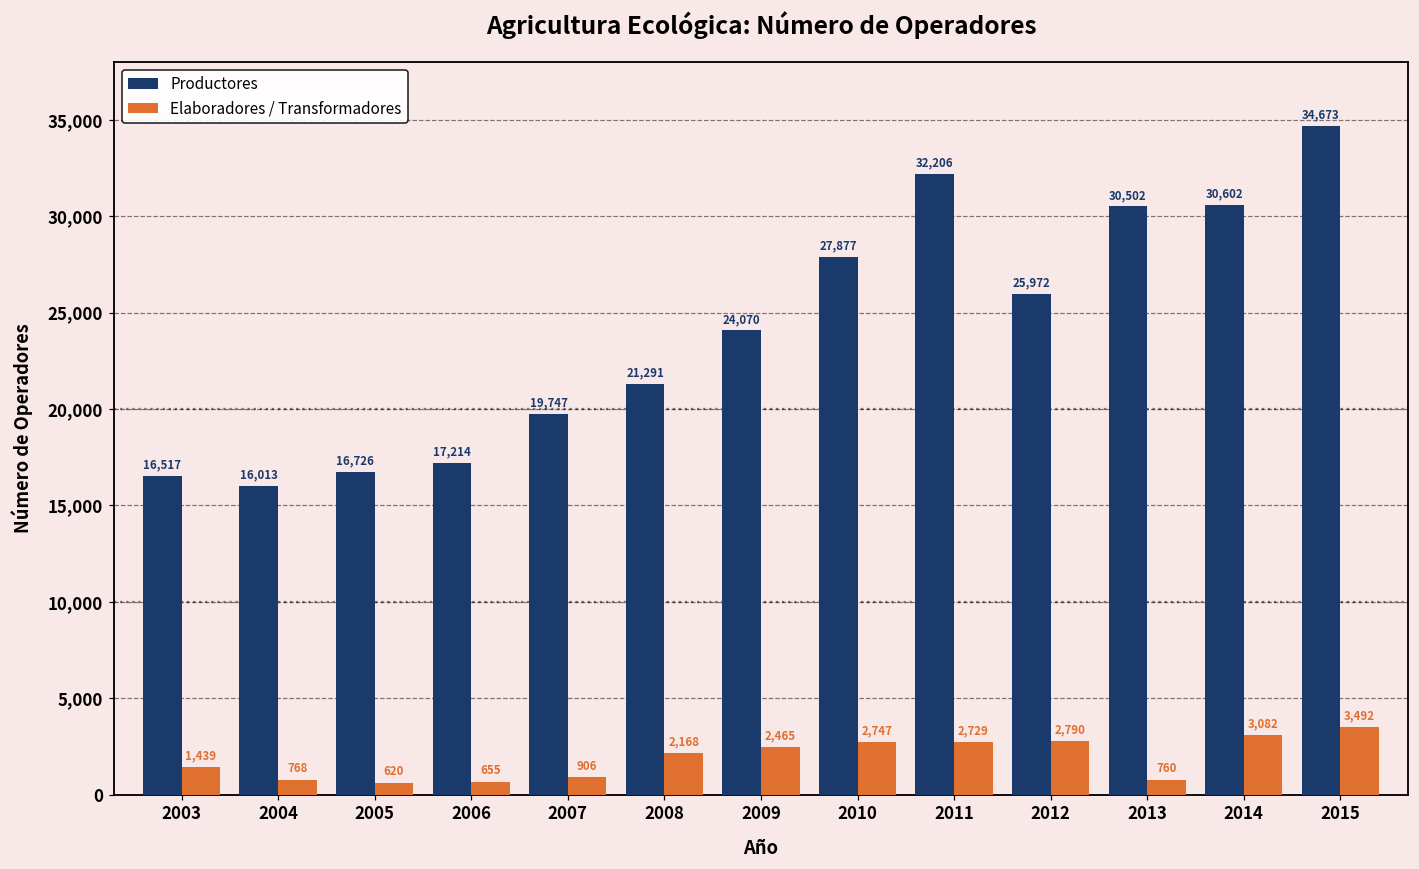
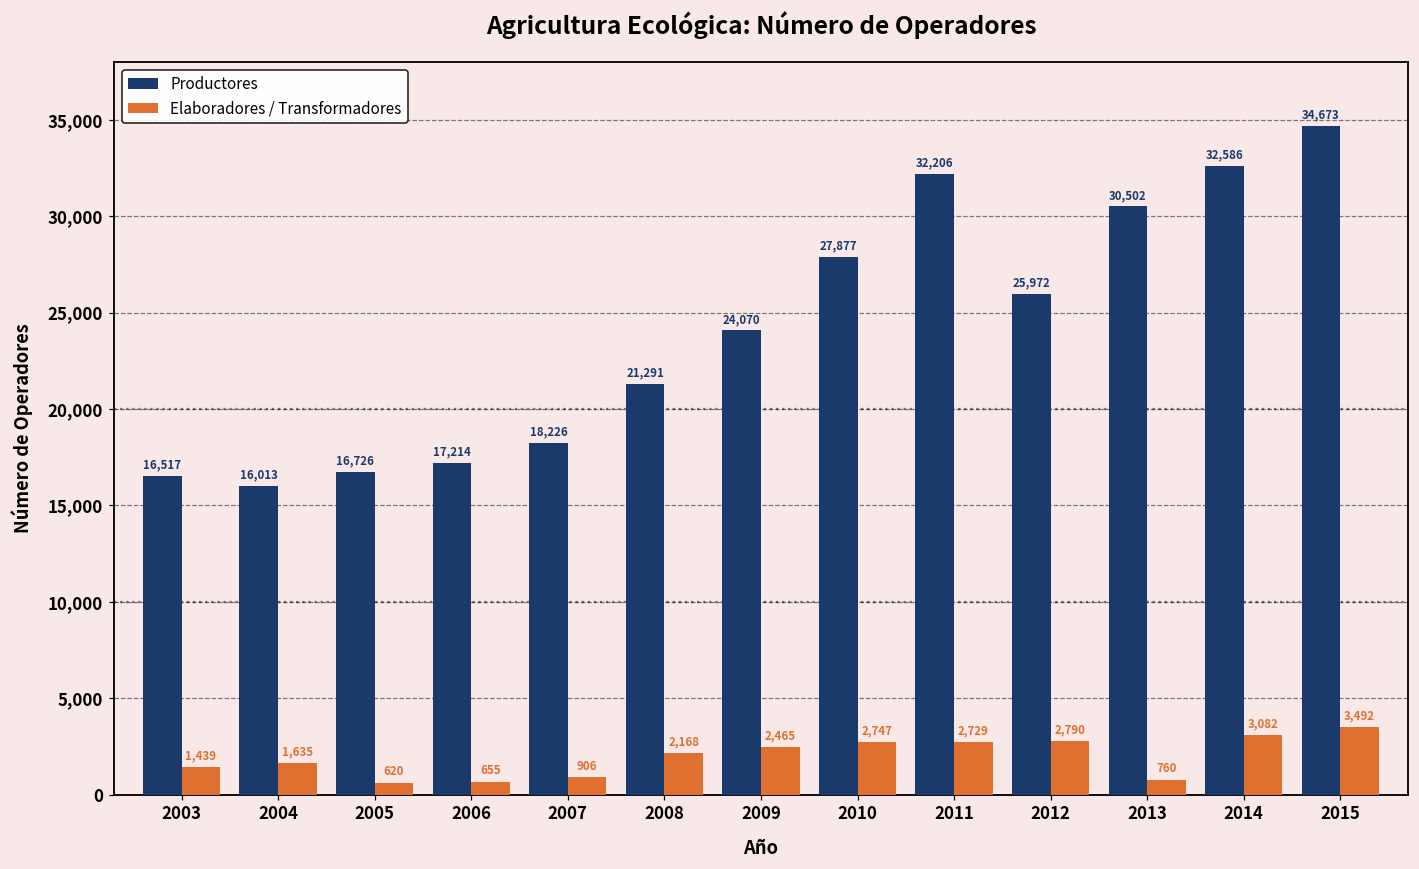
  {
    "Productores": {
      "2003": "16,517",
      "2004": "16,013",
      "2005": "16,726",
      "2006": "17,214",
-     "2007": "19,747",
+     "2007": "18,226",
      "2008": "21,291",
      "2009": "24,070",
      "2010": "27,877",
      "2011": "32,206",
      "2012": "25,972",
      "2013": "30,502",
-     "2014": "30,602",
+     "2014": "32,586",
      "2015": "34,673"
    },
    "Elaboradores / Transformadores": {
      "2003": "1,439",
-     "2004": "768",
+     "2004": "1,635",
      "2005": "620",
      "2006": "655",
      "2007": "906",
      "2008": "2,168",
      "2009": "2,465",
      "2010": "2,747",
      "2011": "2,729",
      "2012": "2,790",
      "2013": "760",
      "2014": "3,082",
      "2015": "3,492"
    }
  }
